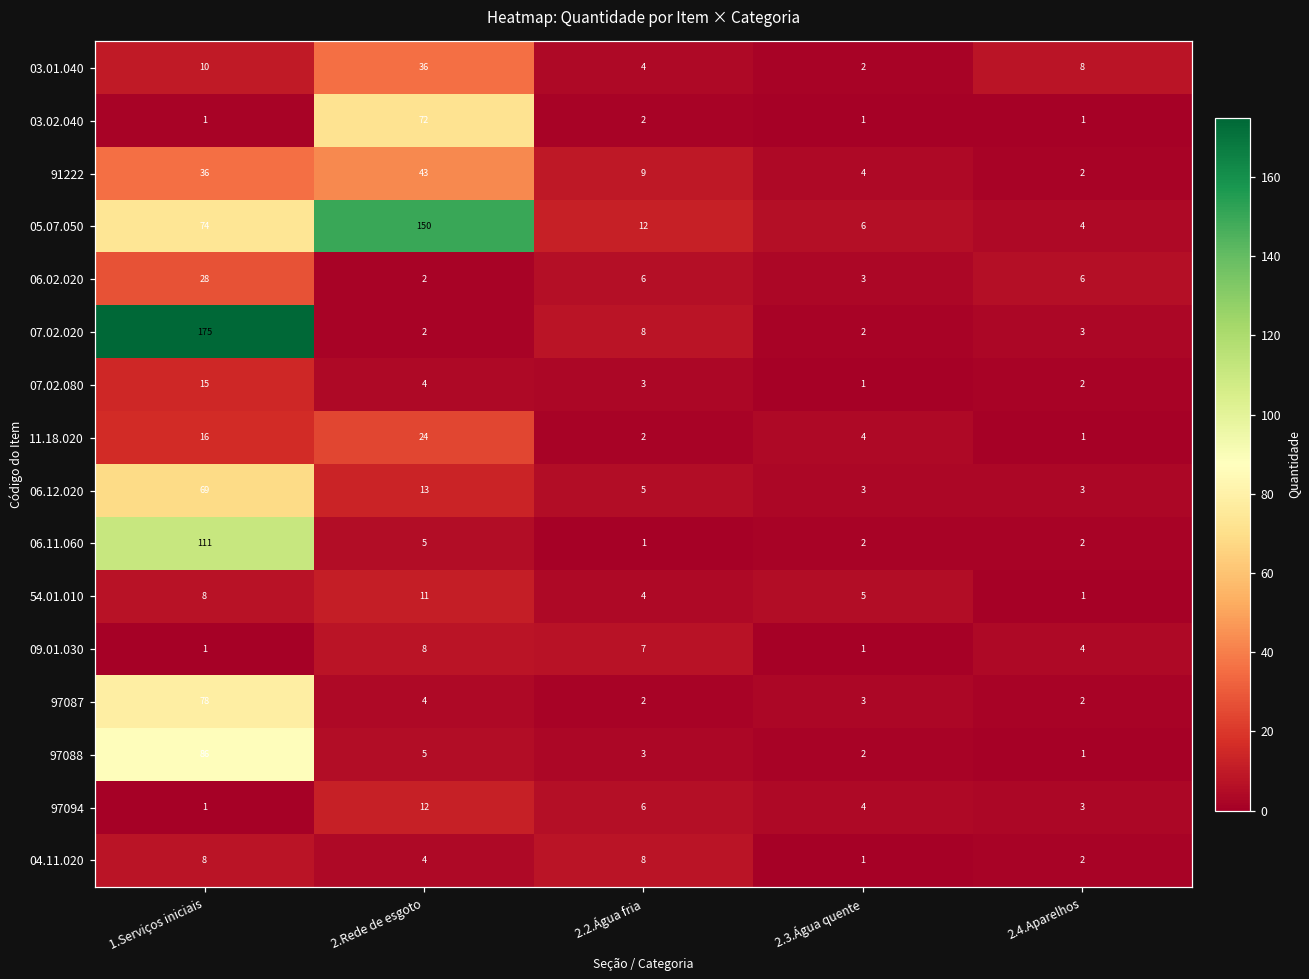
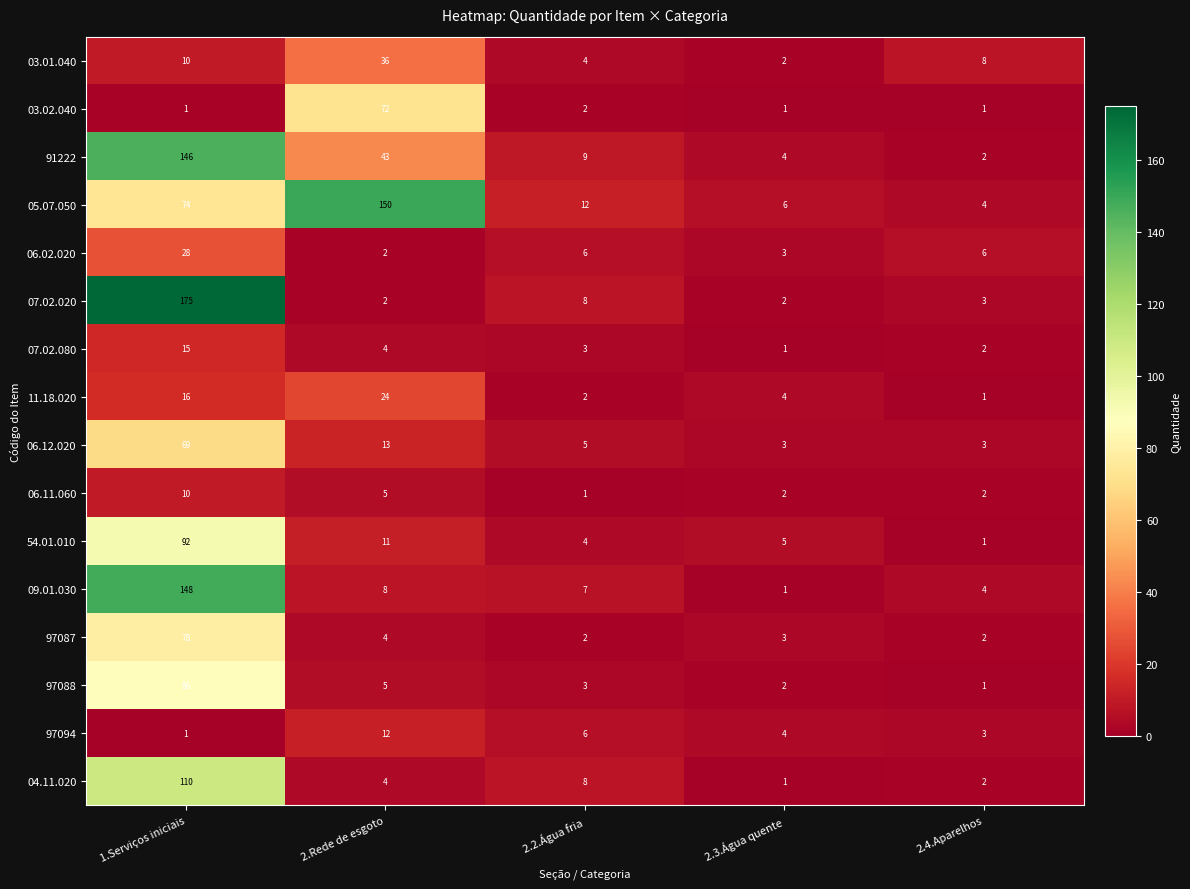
  {
    "03.01.040": {
      "1.Serviços iniciais": 10,
      "2.Rede de esgoto": 36,
      "2.2.Água fria": 4,
      "2.3.Água quente": 2,
      "2.4.Aparelhos": 8
    },
    "03.02.040": {
      "1.Serviços iniciais": 1,
      "2.Rede de esgoto": 72,
      "2.2.Água fria": 2,
      "2.3.Água quente": 1,
      "2.4.Aparelhos": 1
    },
    "91222": {
-     "1.Serviços iniciais": 36,
+     "1.Serviços iniciais": 146,
      "2.Rede de esgoto": 43,
      "2.2.Água fria": 9,
      "2.3.Água quente": 4,
      "2.4.Aparelhos": 2
    },
    "05.07.050": {
      "1.Serviços iniciais": 74,
      "2.Rede de esgoto": 150,
      "2.2.Água fria": 12,
      "2.3.Água quente": 6,
      "2.4.Aparelhos": 4
    },
    "06.02.020": {
      "1.Serviços iniciais": 28,
      "2.Rede de esgoto": 2,
      "2.2.Água fria": 6,
      "2.3.Água quente": 3,
      "2.4.Aparelhos": 6
    },
    "07.02.020": {
      "1.Serviços iniciais": 175,
      "2.Rede de esgoto": 2,
      "2.2.Água fria": 8,
      "2.3.Água quente": 2,
      "2.4.Aparelhos": 3
    },
    "07.02.080": {
      "1.Serviços iniciais": 15,
      "2.Rede de esgoto": 4,
      "2.2.Água fria": 3,
      "2.3.Água quente": 1,
      "2.4.Aparelhos": 2
    },
    "11.18.020": {
      "1.Serviços iniciais": 16,
      "2.Rede de esgoto": 24,
      "2.2.Água fria": 2,
      "2.3.Água quente": 4,
      "2.4.Aparelhos": 1
    },
    "06.12.020": {
      "1.Serviços iniciais": 69,
      "2.Rede de esgoto": 13,
      "2.2.Água fria": 5,
      "2.3.Água quente": 3,
      "2.4.Aparelhos": 3
    },
    "06.11.060": {
-     "1.Serviços iniciais": 111,
+     "1.Serviços iniciais": 10,
      "2.Rede de esgoto": 5,
      "2.2.Água fria": 1,
      "2.3.Água quente": 2,
      "2.4.Aparelhos": 2
    },
    "54.01.010": {
-     "1.Serviços iniciais": 8,
+     "1.Serviços iniciais": 92,
      "2.Rede de esgoto": 11,
      "2.2.Água fria": 4,
      "2.3.Água quente": 5,
      "2.4.Aparelhos": 1
    },
    "09.01.030": {
-     "1.Serviços iniciais": 1,
+     "1.Serviços iniciais": 148,
      "2.Rede de esgoto": 8,
      "2.2.Água fria": 7,
      "2.3.Água quente": 1,
      "2.4.Aparelhos": 4
    },
    "97087": {
      "1.Serviços iniciais": 78,
      "2.Rede de esgoto": 4,
      "2.2.Água fria": 2,
      "2.3.Água quente": 3,
      "2.4.Aparelhos": 2
    },
    "97088": {
      "1.Serviços iniciais": 86,
      "2.Rede de esgoto": 5,
      "2.2.Água fria": 3,
      "2.3.Água quente": 2,
      "2.4.Aparelhos": 1
    },
    "97094": {
      "1.Serviços iniciais": 1,
      "2.Rede de esgoto": 12,
      "2.2.Água fria": 6,
      "2.3.Água quente": 4,
      "2.4.Aparelhos": 3
    },
    "04.11.020": {
-     "1.Serviços iniciais": 8,
+     "1.Serviços iniciais": 110,
      "2.Rede de esgoto": 4,
      "2.2.Água fria": 8,
      "2.3.Água quente": 1,
      "2.4.Aparelhos": 2
    }
  }
